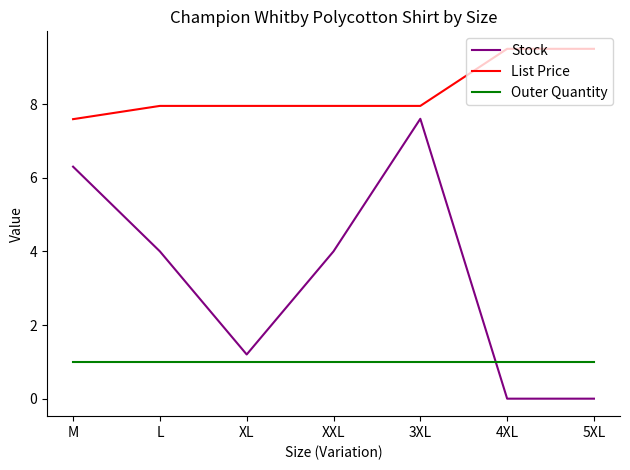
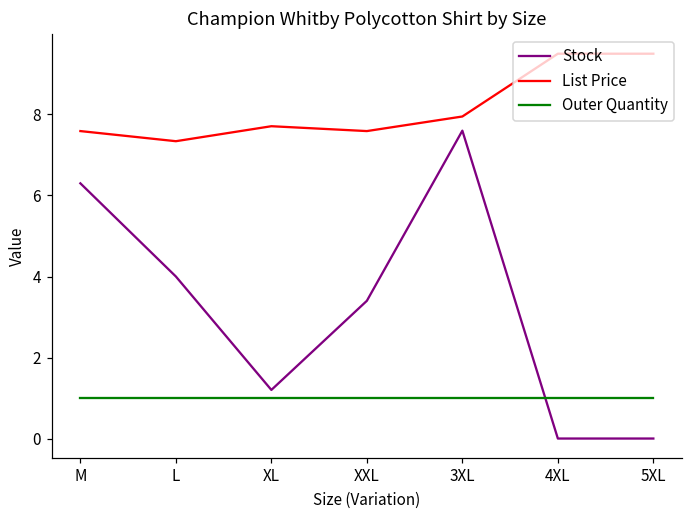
  {
    "Stock": {
      "M": 6.3,
      "L": 4.0,
      "XL": 1.2,
-     "XXL": 4.0,
+     "XXL": 3.4,
      "3XL": 7.6,
      "4XL": 0.0,
      "5XL": 0.0
    },
    "List Price": {
      "M": 7.6,
-     "L": 8.0,
-     "XL": 8.0,
-     "XXL": 8.0,
+     "L": 7.3,
+     "XL": 7.7,
+     "XXL": 7.6,
      "3XL": 8.0
    },
    "Outer Quantity": {
      "M": 1.0,
      "L": 1.0,
      "XL": 1.0,
      "XXL": 1.0,
      "3XL": 1.0,
      "4XL": 1.0,
      "5XL": 1.0
    }
  }
